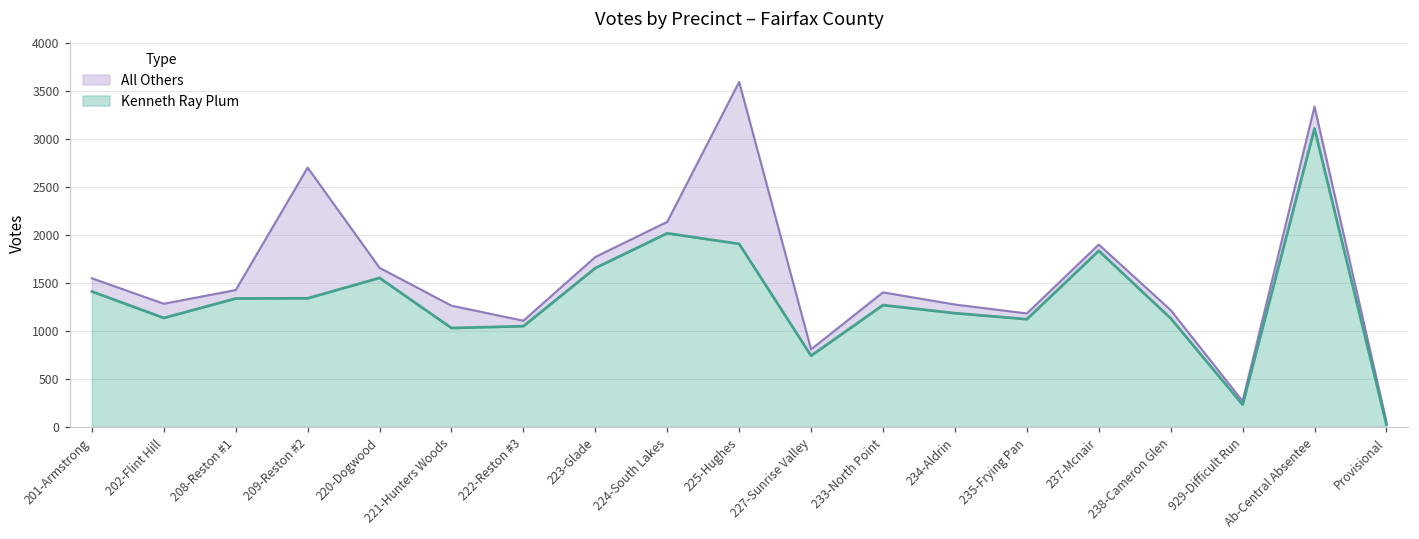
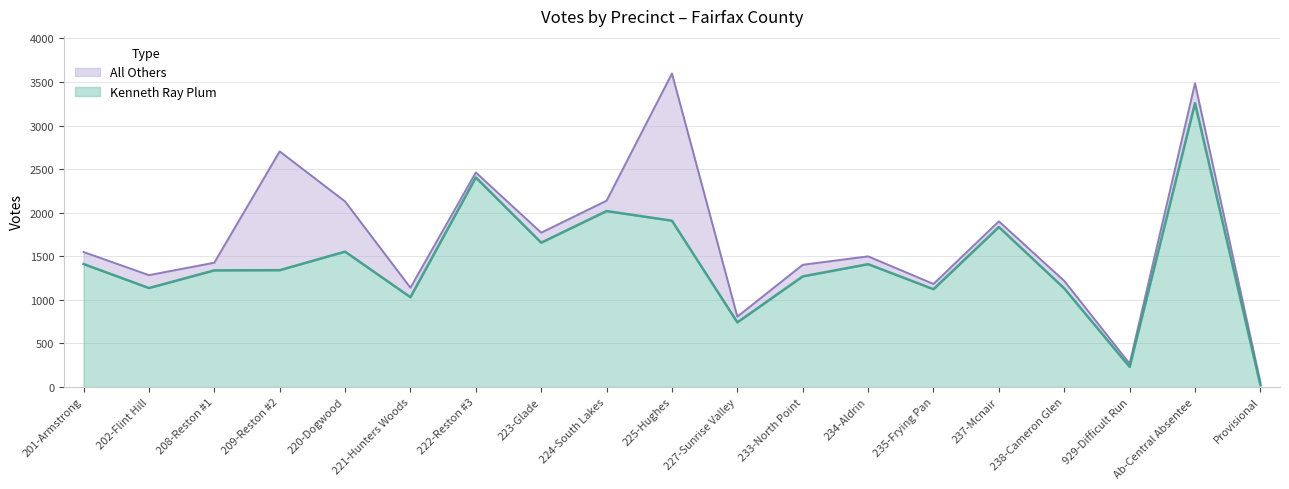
  {
    "All Others": {
      "201-Armstrong": 100,
      "202-Flint Hill": 100,
      "208-Reston #1": 100,
      "209-Reston #2": 1400,
-     "220-Dogwood": 100,
-     "221-Hunters Woods": 200,
+     "220-Dogwood": 600,
+     "221-Hunters Woods": 100,
      "222-Reston #3": 100,
      "223-Glade": 100,
      "224-South Lakes": 100,
      "225-Hughes": 1700,
      "227-Sunrise Valley": 100,
      "233-North Point": 100,
      "234-Aldrin": 100,
      "235-Frying Pan": 100,
      "237-Mcnair": 100,
      "238-Cameron Glen": 100,
      "929-Difficult Run": 0,
      "Ab-Central Absentee": 200,
      "Provisional": 0
    },
    "Kenneth Ray Plum": {
      "201-Armstrong": 1400,
      "202-Flint Hill": 1100,
      "208-Reston #1": 1300,
      "209-Reston #2": 1300,
      "220-Dogwood": 1600,
      "221-Hunters Woods": 1000,
-     "222-Reston #3": 1000,
+     "222-Reston #3": 2400,
      "223-Glade": 1700,
      "224-South Lakes": 2000,
      "225-Hughes": 1900,
      "227-Sunrise Valley": 700,
      "233-North Point": 1300,
-     "234-Aldrin": 1200,
+     "234-Aldrin": 1400,
      "235-Frying Pan": 1100,
      "237-Mcnair": 1800,
      "238-Cameron Glen": 1100,
      "929-Difficult Run": 200,
-     "Ab-Central Absentee": 3100,
+     "Ab-Central Absentee": 3300,
      "Provisional": 0
    }
  }
